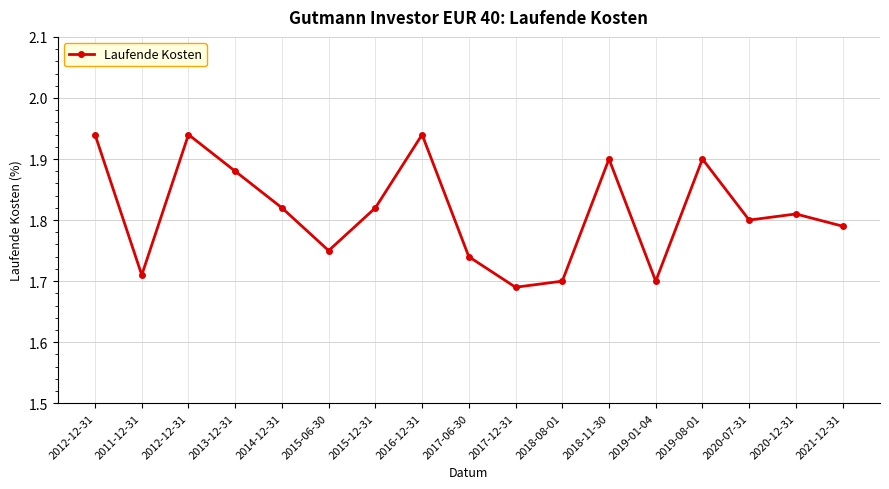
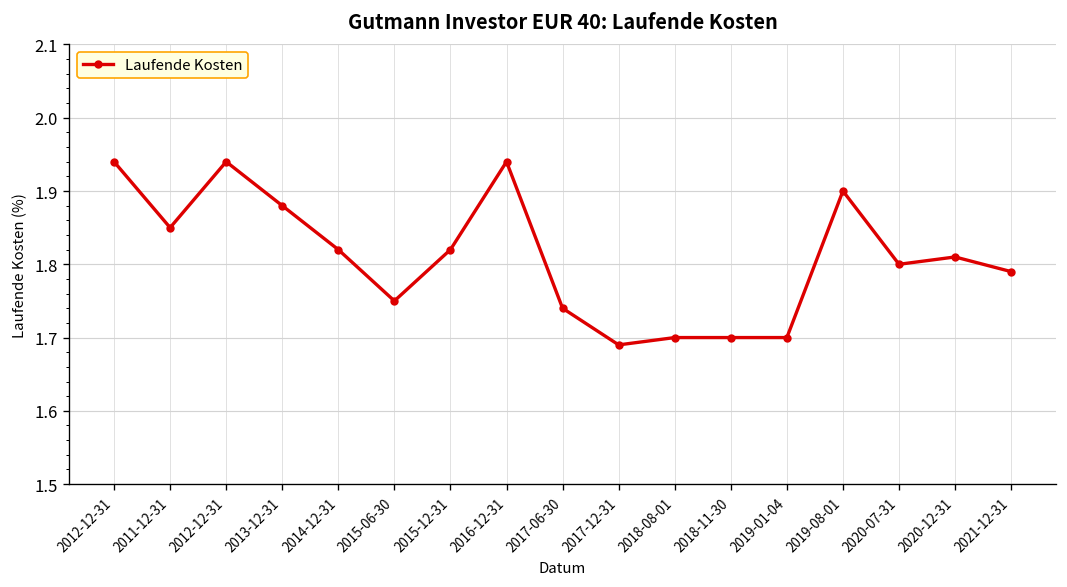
  {
-   "2011-12-31": 1.71,
+   "2011-12-31": 1.85,
    "2013-12-31": 1.88,
    "2014-12-31": 1.82,
    "2015-06-30": 1.75,
    "2015-12-31": 1.82,
    "2016-12-31": 1.94,
    "2017-06-30": 1.74,
    "2017-12-31": 1.69,
    "2018-08-01": 1.70,
-   "2018-11-30": 1.9,
+   "2018-11-30": 1.7,
    "2019-01-04": 1.70,
    "2019-08-01": 1.90,
    "2020-07-31": 1.80,
    "2020-12-31": 1.81,
    "2021-12-31": 1.79
  }
